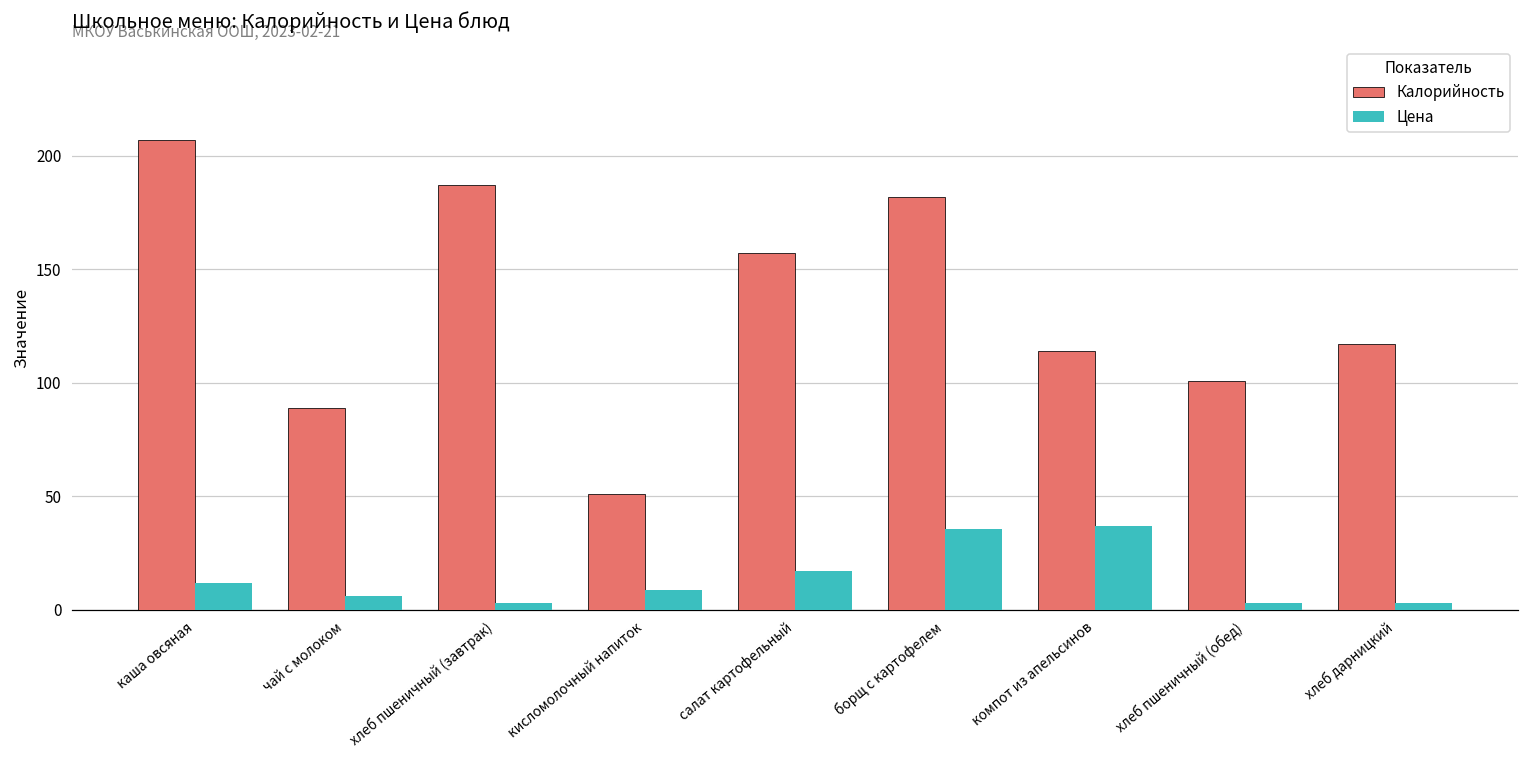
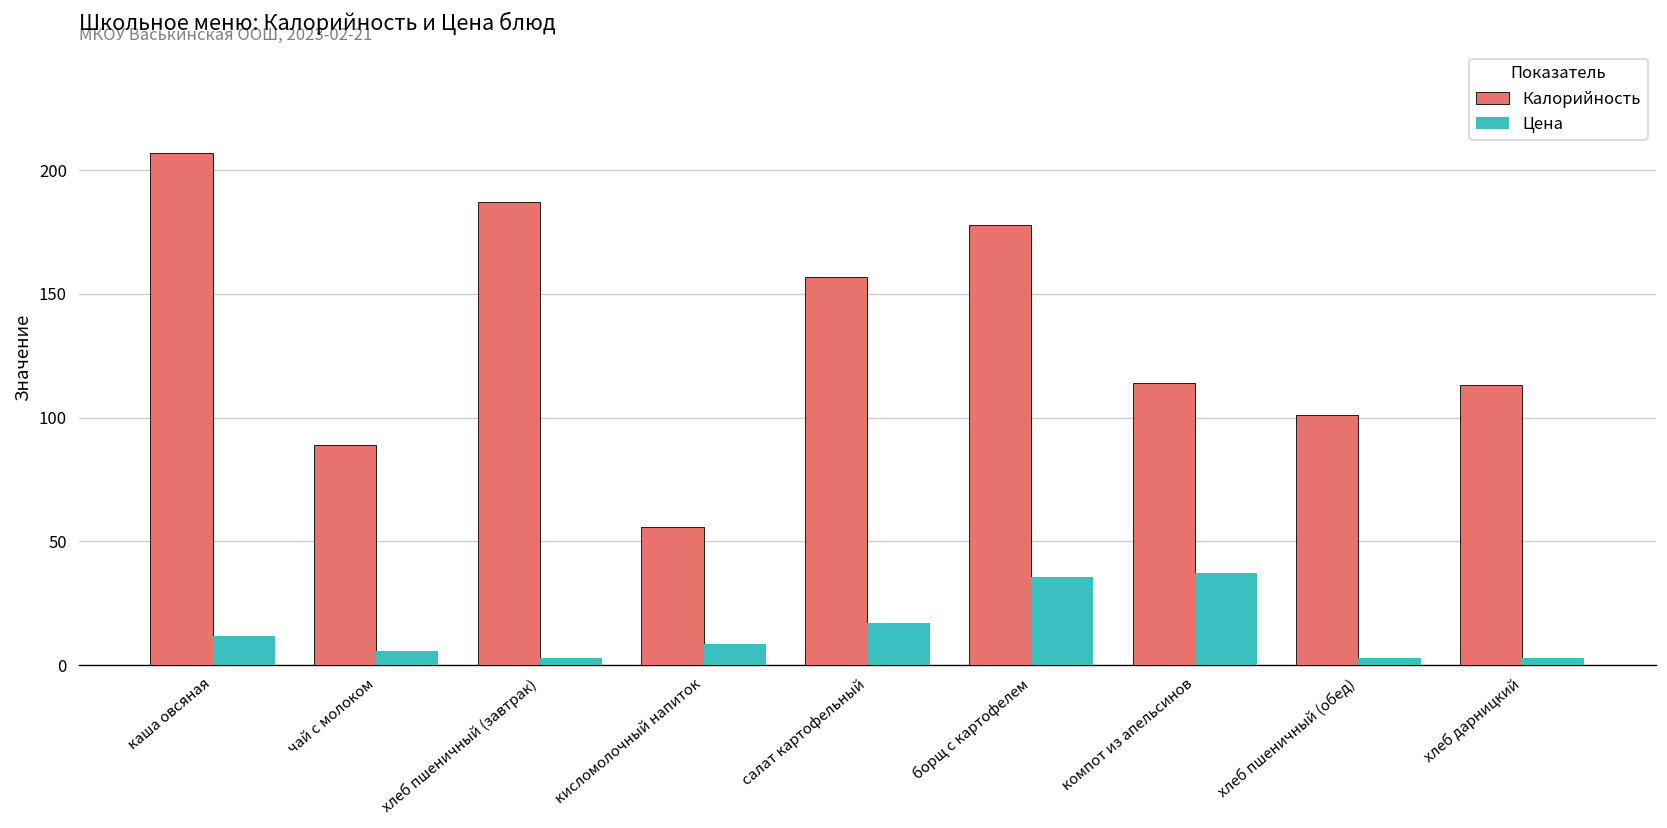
  {
    "Калорийность": {
      "каша овсяная": 207,
      "чай с молоком": 89,
      "хлеб пшеничный (завтрак)": 187,
-     "кисломолочный напиток": 51,
+     "кисломолочный напиток": 56,
      "салат картофельный": 157,
-     "борщ с картофелем": 182,
+     "борщ с картофелем": 178,
      "компот из апельсинов": 114,
      "хлеб пшеничный (обед)": 101,
-     "хлеб дарницкий": 117
+     "хлеб дарницкий": 113
    },
    "Цена": {
      "каша овсяная": 12,
      "чай с молоком": 6,
      "хлеб пшеничный (завтрак)": 3,
      "кисломолочный напиток": 9,
      "салат картофельный": 17,
      "борщ с картофелем": 36,
      "компот из апельсинов": 37,
      "хлеб пшеничный (обед)": 3,
      "хлеб дарницкий": 3
    }
  }
